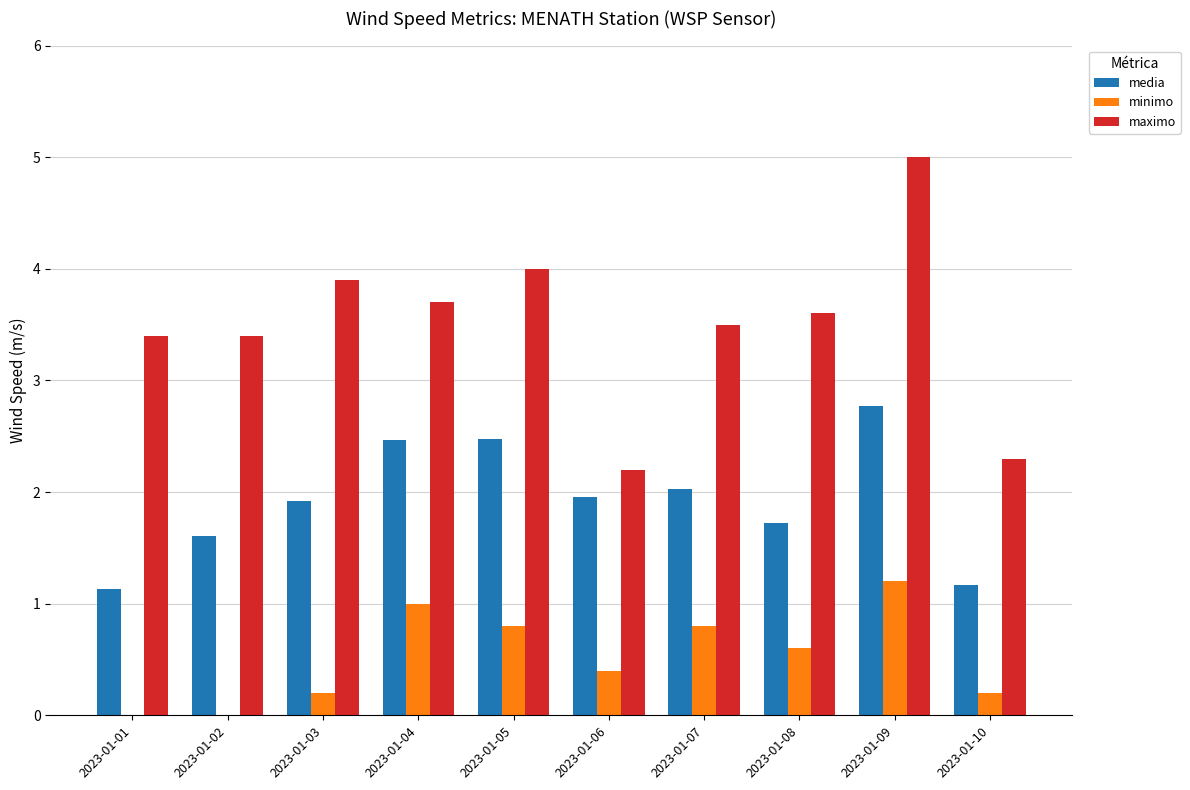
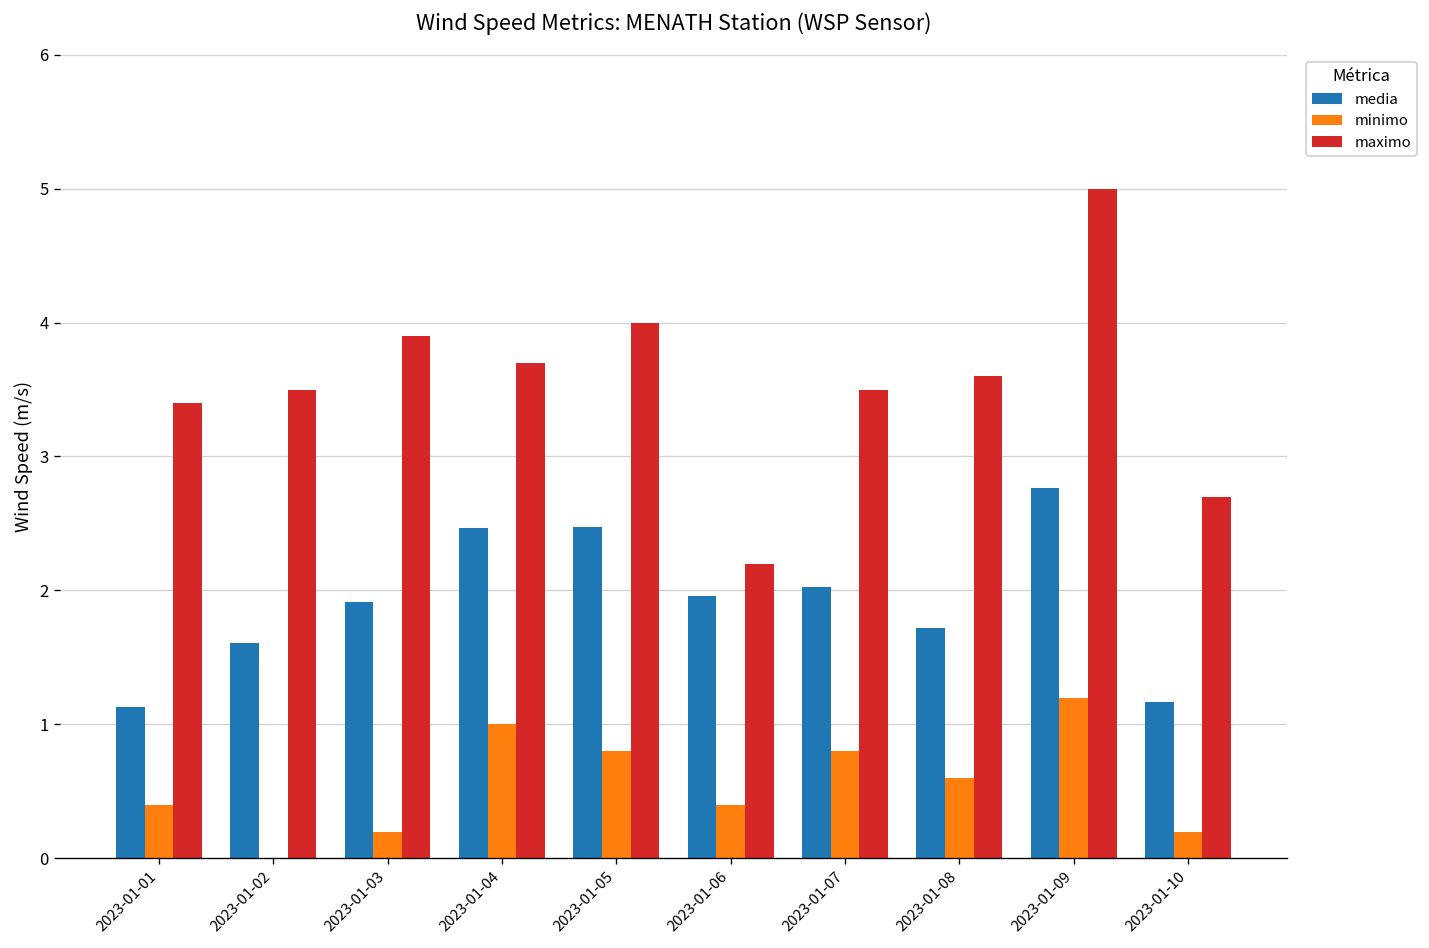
  {
    "media": {
      "2023-01-01": 1.13,
      "2023-01-02": 1.6,
      "2023-01-03": 1.9,
      "2023-01-04": 2.47,
      "2023-01-05": 2.48,
      "2023-01-06": 1.96,
      "2023-01-07": 2.03,
      "2023-01-08": 1.7,
      "2023-01-09": 2.77,
      "2023-01-10": 1.17
    },
    "minimo": {
-     "2023-01-01": 0.0,
+     "2023-01-01": 0.4,
      "2023-01-02": 0.0,
      "2023-01-03": 0.2,
      "2023-01-04": 1.0,
      "2023-01-05": 0.8,
      "2023-01-06": 0.4,
      "2023-01-07": 0.8,
      "2023-01-08": 0.6,
      "2023-01-09": 1.2,
      "2023-01-10": 0.2
    },
    "maximo": {
      "2023-01-01": 3.4,
-     "2023-01-02": 3.4,
+     "2023-01-02": 3.5,
      "2023-01-03": 3.9,
      "2023-01-04": 3.7,
      "2023-01-05": 4.0,
      "2023-01-06": 2.2,
      "2023-01-07": 3.5,
      "2023-01-08": 3.6,
      "2023-01-09": 5.0,
-     "2023-01-10": 2.3
+     "2023-01-10": 2.7
    }
  }
